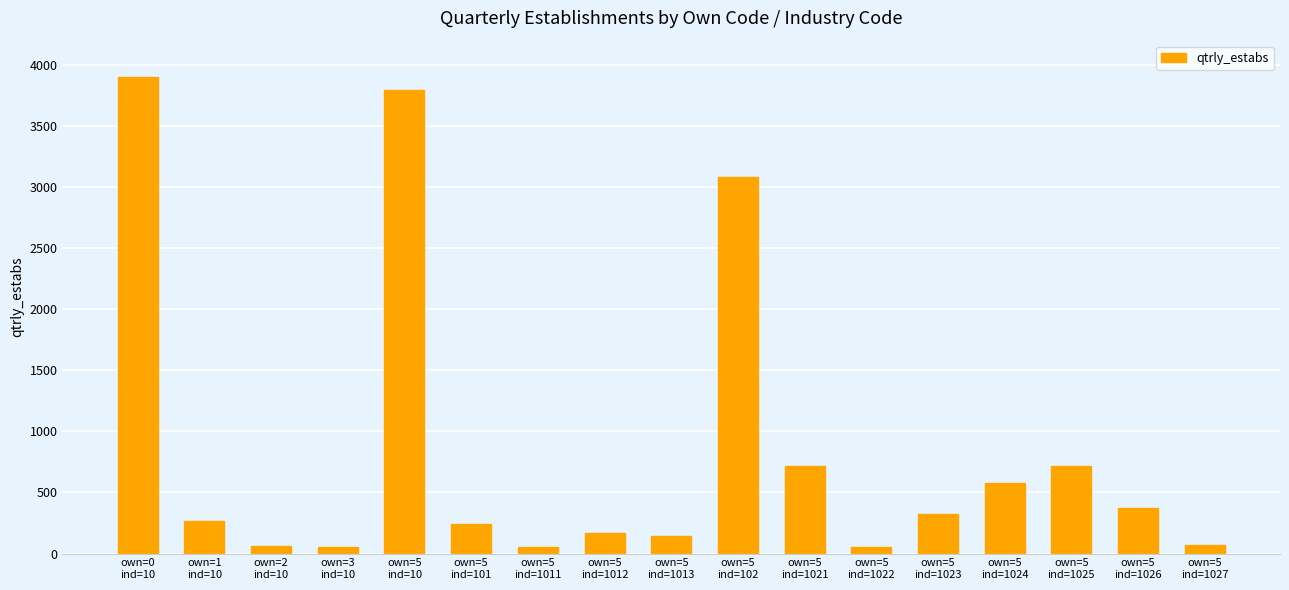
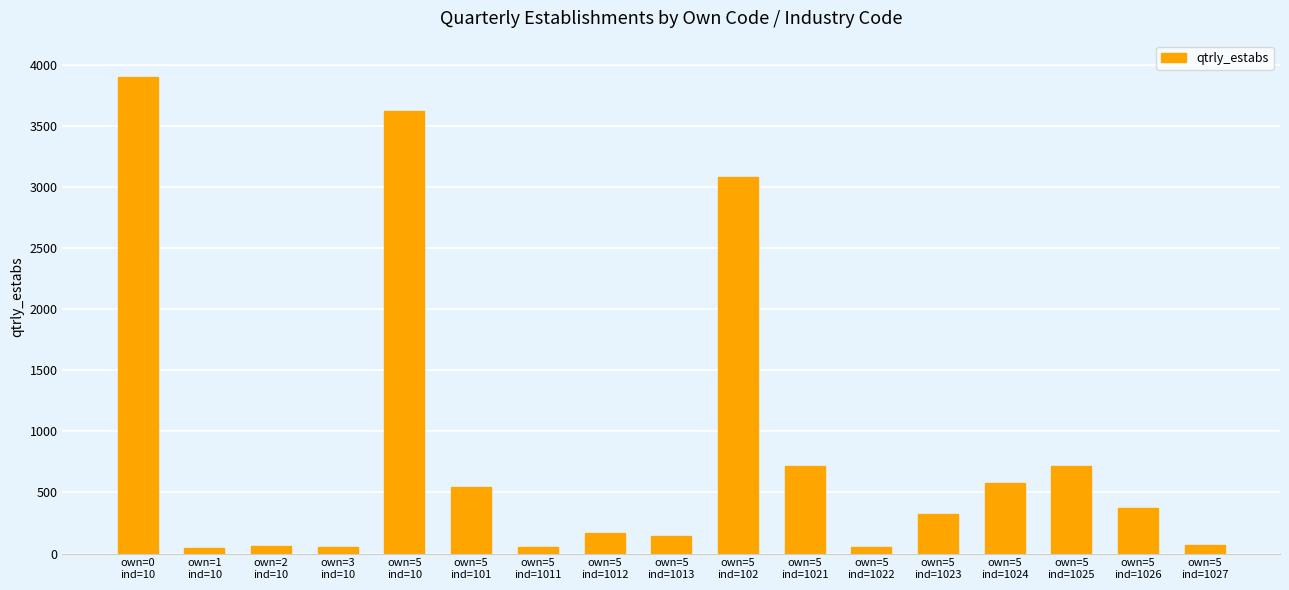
  {
    "own=0 ind=10": 3900,
-   "own=1 ind=10": 270,
+   "own=1 ind=10": 50,
    "own=2 ind=10": 60,
    "own=3 ind=10": 60,
-   "own=5 ind=10": 3800,
-   "own=5 ind=101": 240,
+   "own=5 ind=10": 3630,
+   "own=5 ind=101": 550,
    "own=5 ind=1011": 50,
    "own=5 ind=1012": 170,
    "own=5 ind=1013": 150,
    "own=5 ind=102": 3080,
    "own=5 ind=1021": 720,
    "own=5 ind=1022": 60,
    "own=5 ind=1023": 320,
    "own=5 ind=1024": 570,
    "own=5 ind=1025": 720,
    "own=5 ind=1026": 380,
    "own=5 ind=1027": 70
  }
